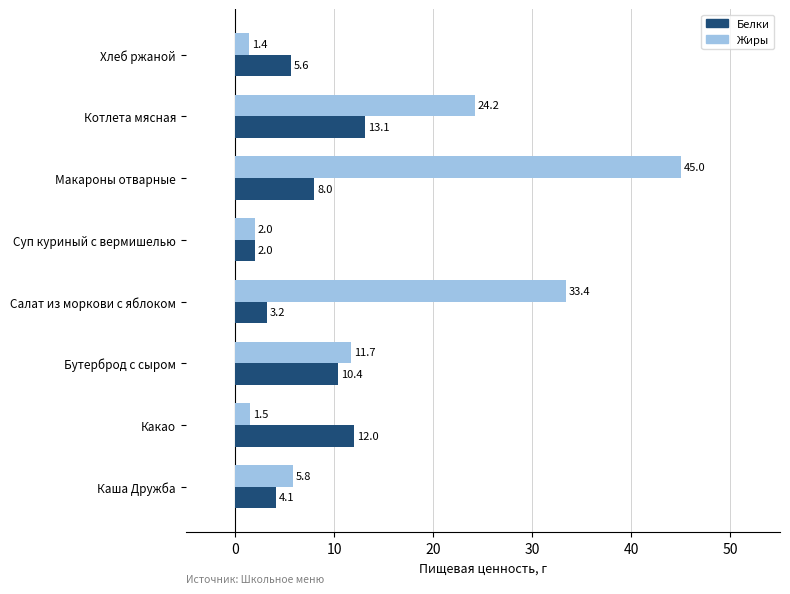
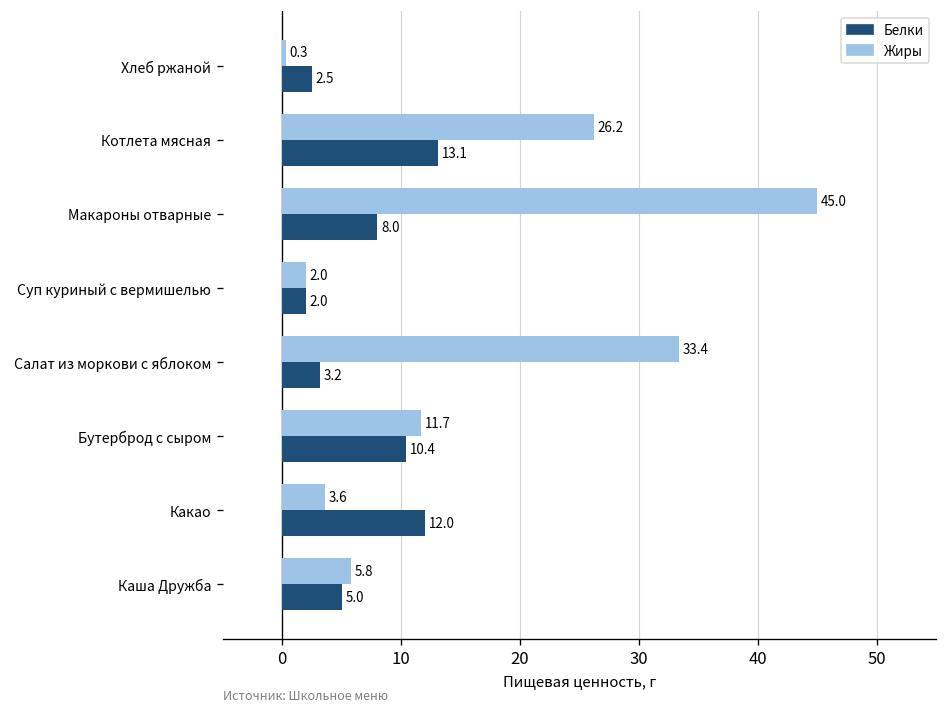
  {
    "Белки": {
-     "Хлеб ржаной": 5.6,
+     "Хлеб ржаной": 2.5,
      "Котлета мясная": 13.1,
      "Макароны отварные": 8.0,
      "Суп куриный с вермишелью": 2.0,
      "Салат из моркови с яблоком": 3.2,
      "Бутерброд с сыром": 10.4,
      "Какао": 12.0,
-     "Каша Дружба": 4.1
+     "Каша Дружба": 5.0
    },
    "Жиры": {
-     "Хлеб ржаной": 1.4,
-     "Котлета мясная": 24.2,
+     "Хлеб ржаной": 0.3,
+     "Котлета мясная": 26.2,
      "Макароны отварные": 45.0,
      "Суп куриный с вермишелью": 2.0,
      "Салат из моркови с яблоком": 33.4,
      "Бутерброд с сыром": 11.7,
-     "Какао": 1.5,
+     "Какао": 3.6,
      "Каша Дружба": 5.8
    }
  }
